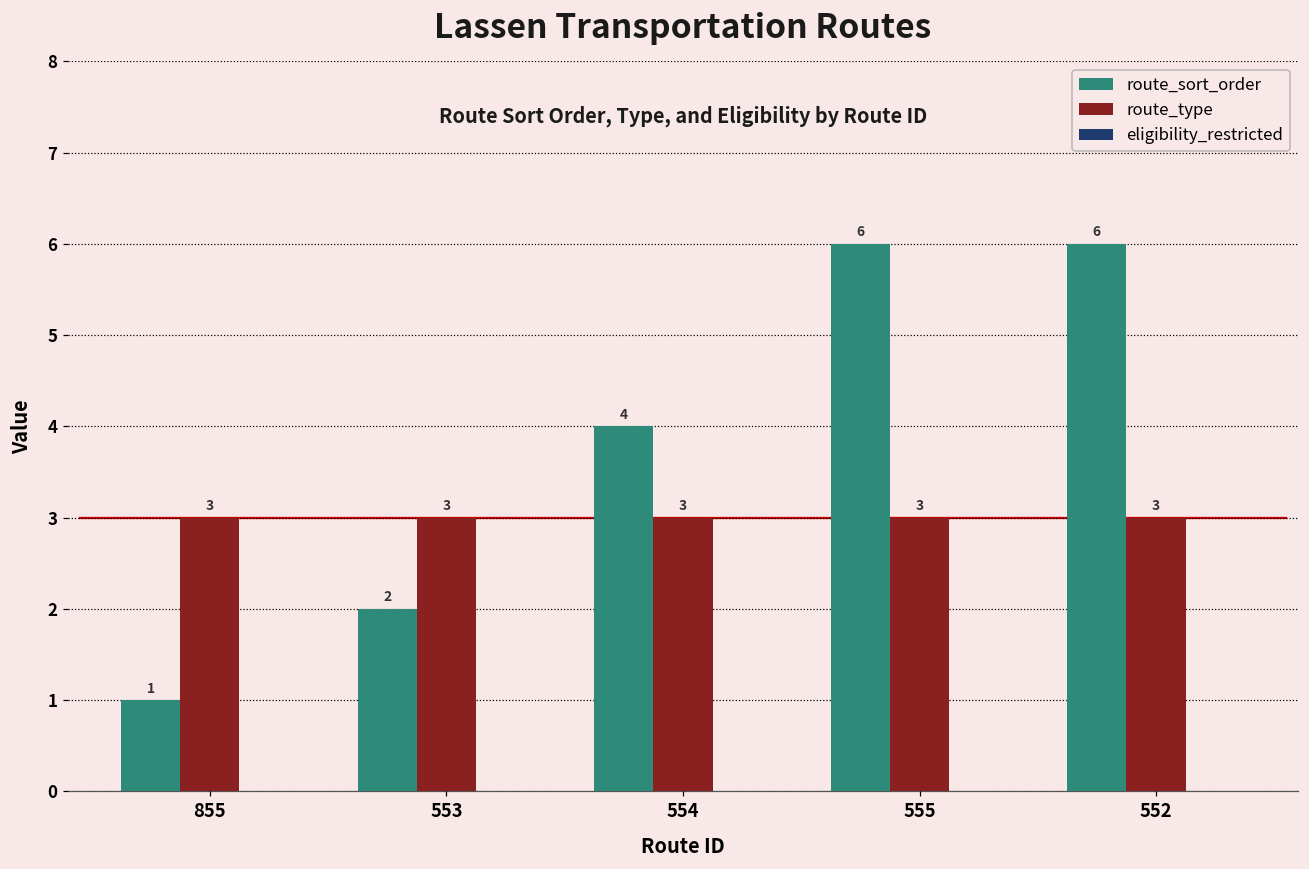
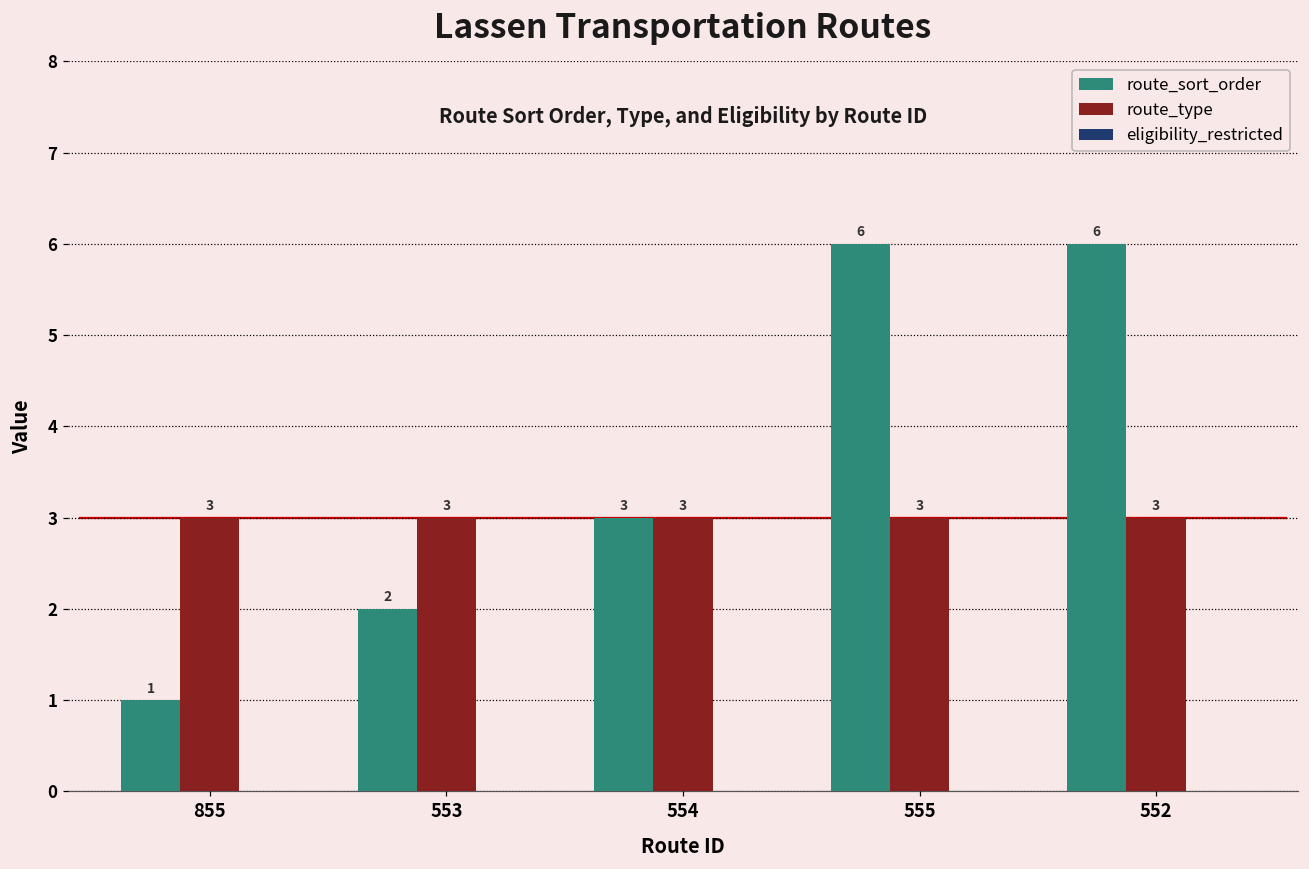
  {
    "route_sort_order": {
      "855": 1,
      "553": 2,
-     "554": 4,
+     "554": 3,
      "555": 6,
      "552": 6
    },
    "route_type": {
      "855": 3,
      "553": 3,
      "554": 3,
      "555": 3,
      "552": 3
    },
    "eligibility_restricted": {
      "855": 0.0,
      "553": 0.0,
      "554": 0.0,
      "555": 0.0,
      "552": 0.0
    }
  }
